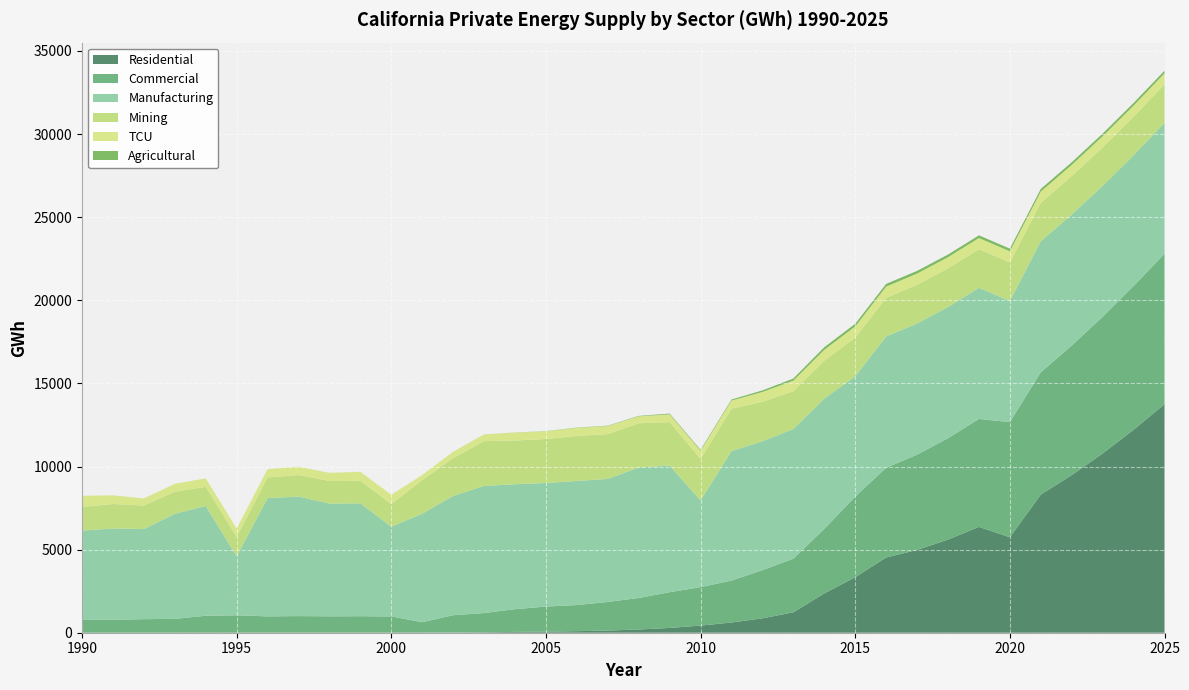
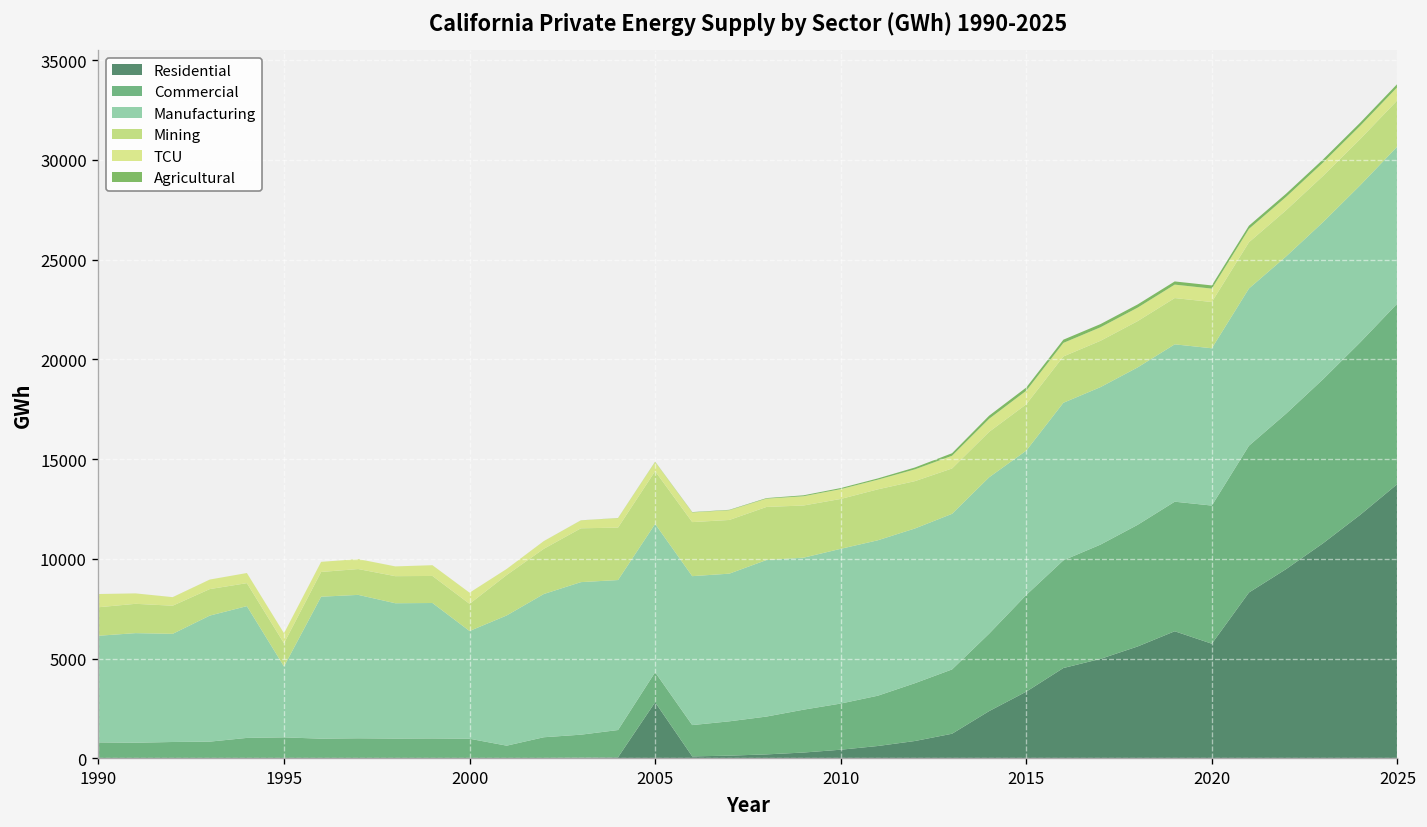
  {
    "Residential": {
      "1990": 0,
-     "2005": 100,
+     "2005": 2800,
      "2010": 400,
      "2015": 3300,
      "2020": 5700,
      "2025": 13700
    },
    "Manufacturing": {
      "1990": 5300,
      "1995": 3600,
      "2000": 5400,
      "2005": 7400,
-     "2010": 5200,
+     "2010": 7800,
      "2015": 7200,
-     "2020": 7300,
+     "2020": 7900,
      "2025": 7900
    }
  }
